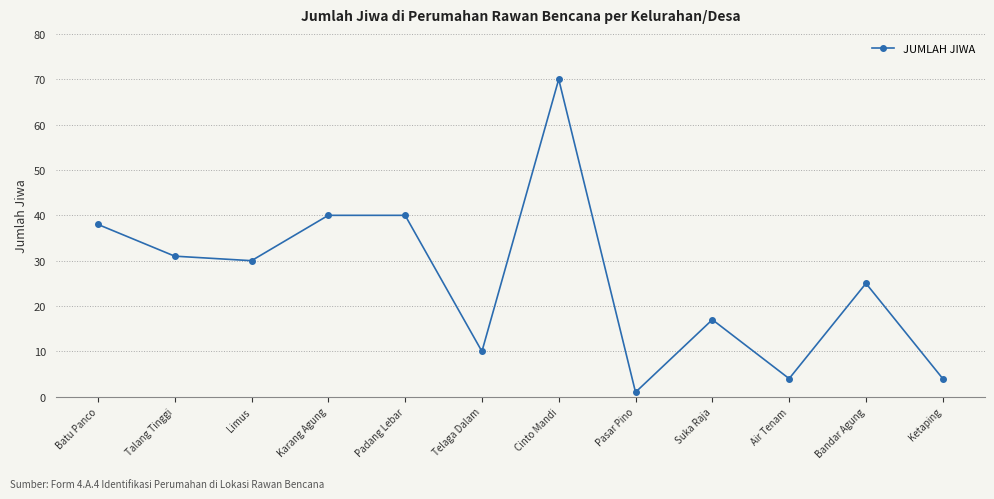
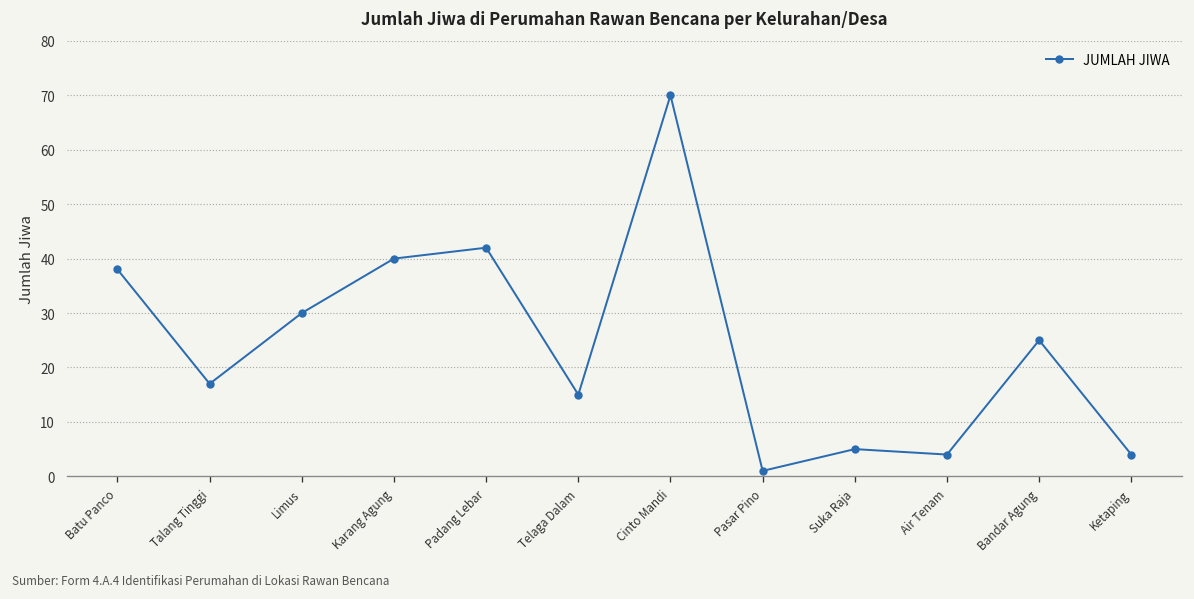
  {
    "Batu Panco": 38,
-   "Talang Tinggi": 31,
+   "Talang Tinggi": 17,
    "Limus": 30,
    "Karang Agung": 40,
-   "Padang Lebar": 40,
-   "Telaga Dalam": 10,
+   "Padang Lebar": 42,
+   "Telaga Dalam": 15,
    "Cinto Mandi": 70,
    "Pasar Pino": 1,
-   "Suka Raja": 17,
+   "Suka Raja": 5,
    "Air Tenam": 4,
    "Bandar Agung": 25,
    "Ketaping": 4
  }
